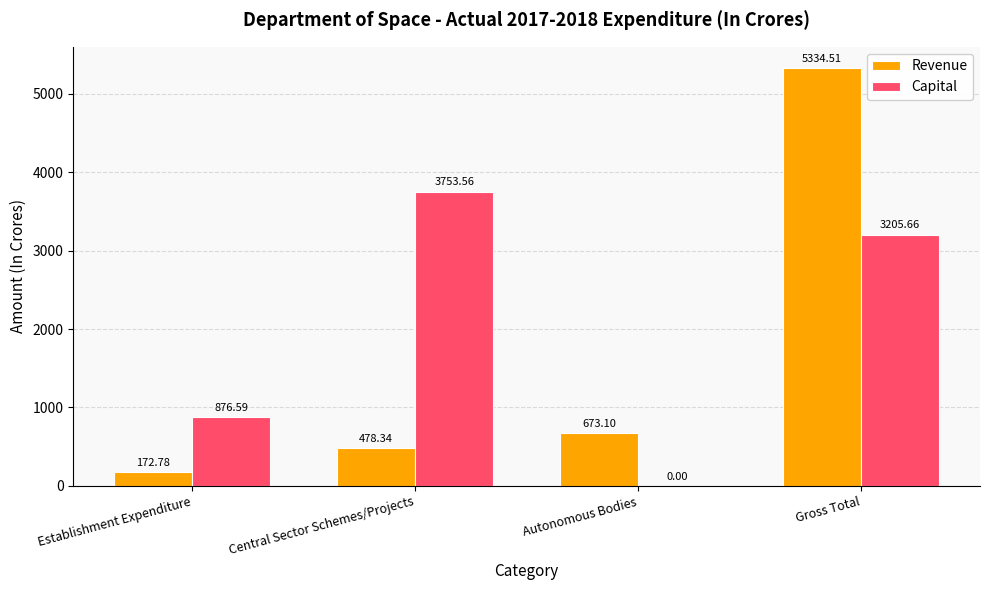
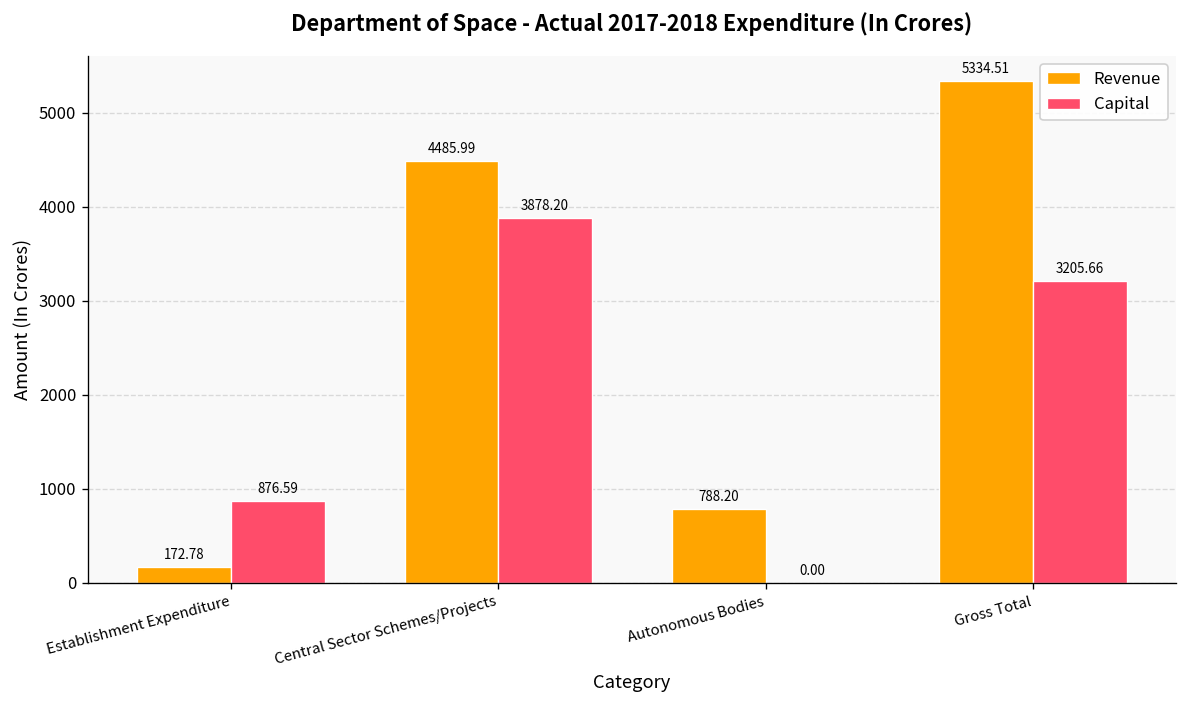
  {
    "Revenue": {
      "Establishment Expenditure": 172.78,
-     "Central Sector Schemes/Projects": 478.34,
-     "Autonomous Bodies": 673.10,
+     "Central Sector Schemes/Projects": 4485.99,
+     "Autonomous Bodies": 788.20,
      "Gross Total": 5334.51
    },
    "Capital": {
      "Establishment Expenditure": 876.59,
-     "Central Sector Schemes/Projects": 3753.56,
+     "Central Sector Schemes/Projects": 3878.20,
      "Autonomous Bodies": 0.00,
      "Gross Total": 3205.66
    }
  }
